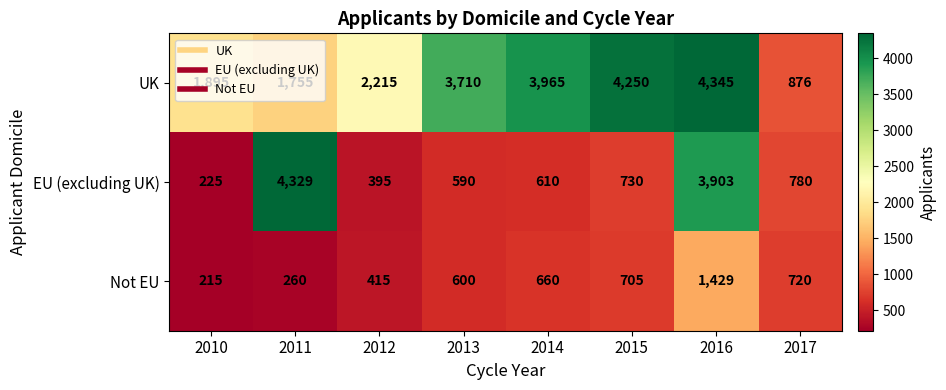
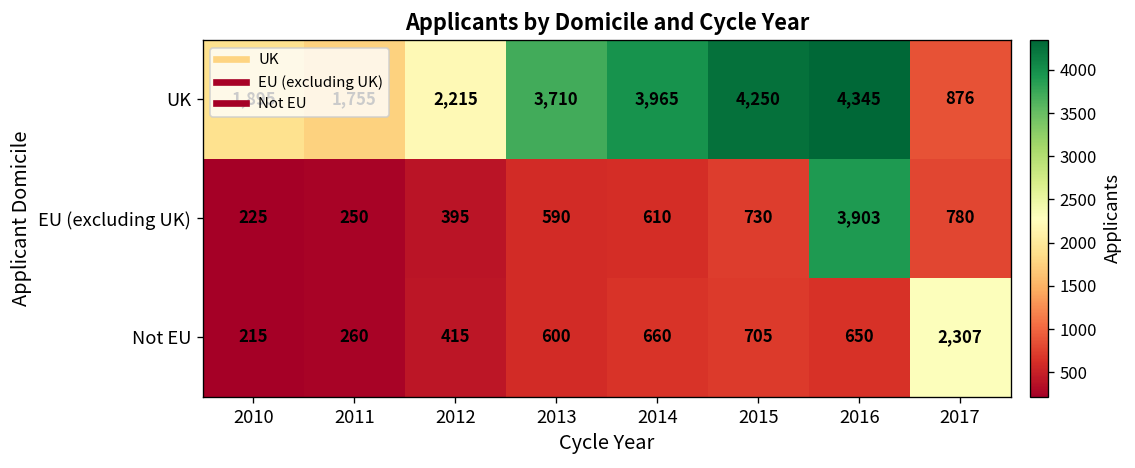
  {
    "UK": {
      "2012": "2,215",
      "2013": "3,710",
      "2014": "3,965",
      "2015": "4,250",
      "2016": "4,345",
      "2017": "876"
    },
    "EU (excluding UK)": {
      "2010": "225",
-     "2011": "4,329",
+     "2011": "250",
      "2012": "395",
      "2013": "590",
      "2014": "610",
      "2015": "730",
      "2016": "3,903",
      "2017": "780"
    },
    "Not EU": {
      "2010": "215",
      "2011": "260",
      "2012": "415",
      "2013": "600",
      "2014": "660",
      "2015": "705",
-     "2016": "1,429",
-     "2017": "720"
+     "2016": "650",
+     "2017": "2,307"
    }
  }
